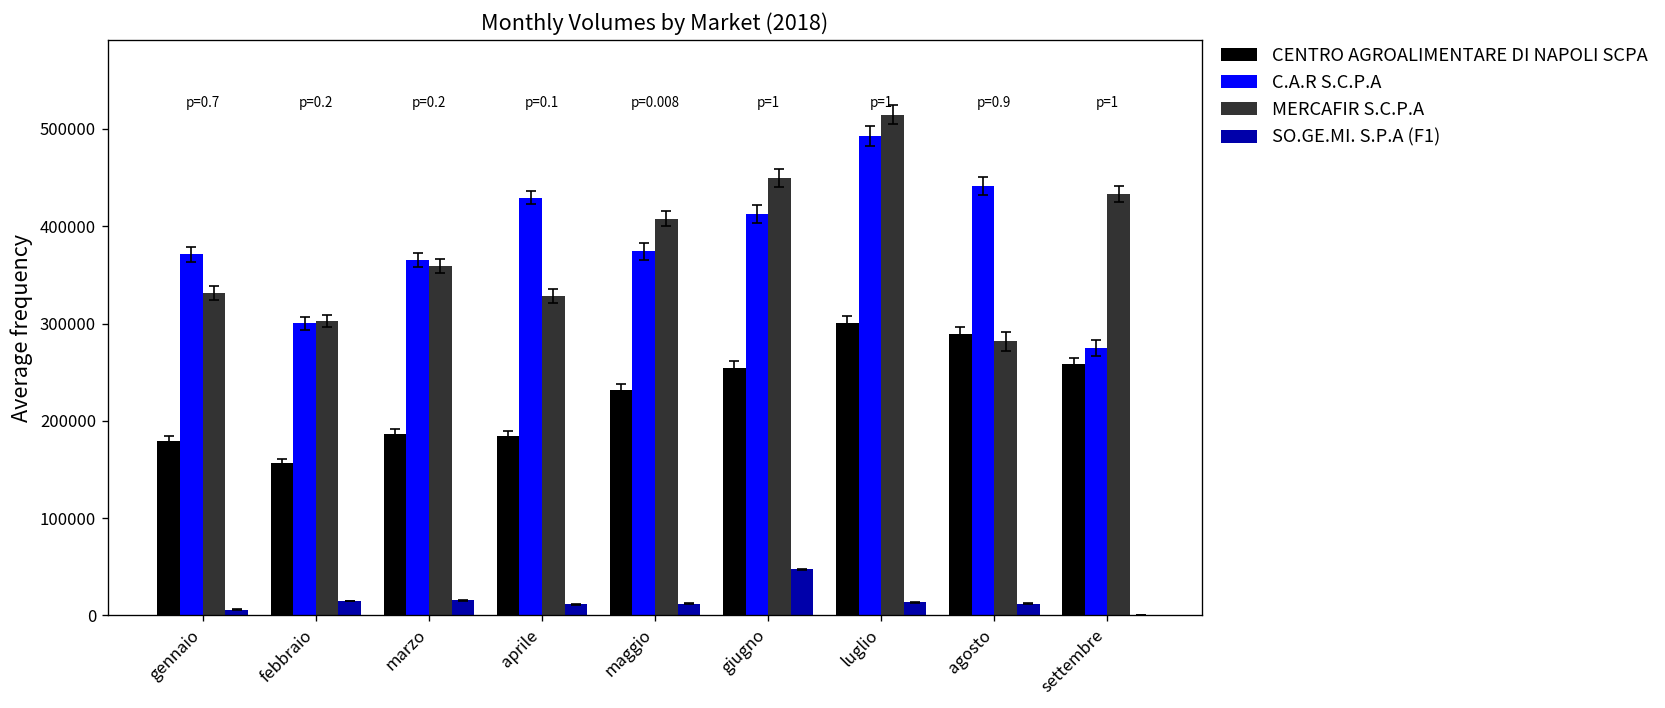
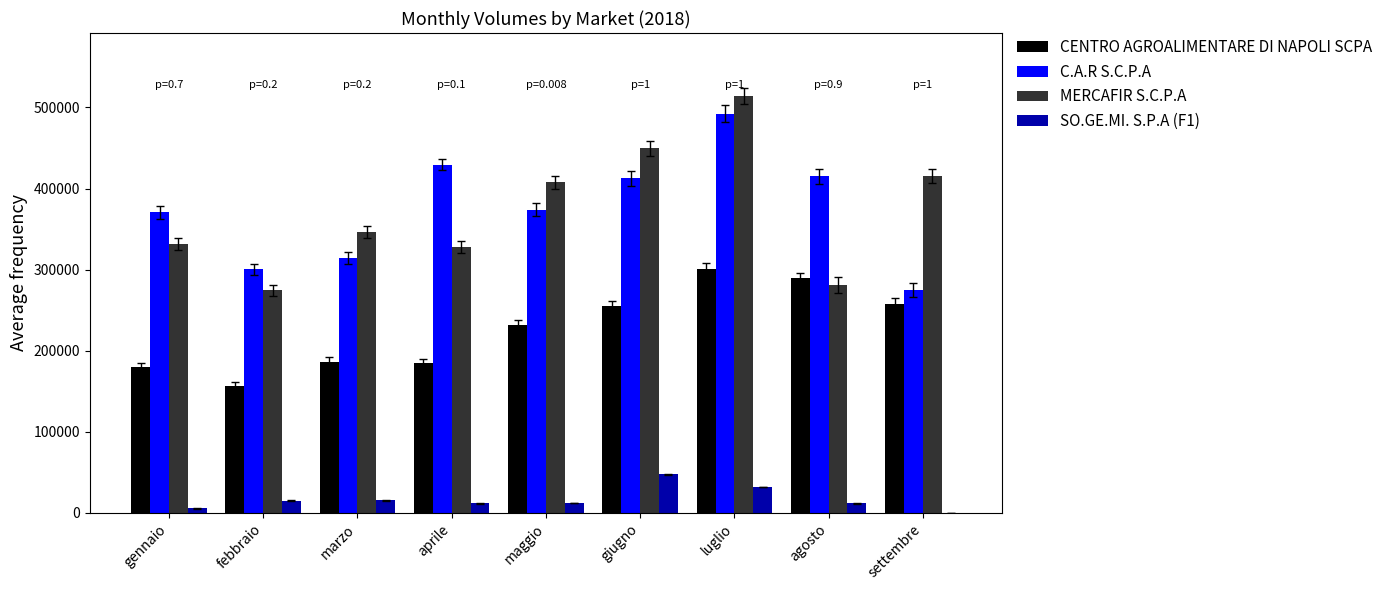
  {
    "CENTRO AGROALIMENTARE DI NAPOLI SCPA": {
      "gennaio": 180000,
      "febbraio": 160000,
      "marzo": 190000,
      "aprile": 180000,
      "maggio": 230000,
      "giugno": 250000,
      "luglio": 300000,
      "agosto": 290000,
      "settembre": 260000
    },
    "C.A.R S.C.P.A": {
      "gennaio": 370000,
      "febbraio": 300000,
-     "marzo": 370000,
+     "marzo": 310000,
      "aprile": 430000,
      "maggio": 370000,
      "giugno": 410000,
      "luglio": 490000,
-     "agosto": 440000,
+     "agosto": 410000,
      "settembre": 270000
    },
    "MERCAFIR S.C.P.A": {
      "gennaio": 330000,
-     "febbraio": 300000,
-     "marzo": 360000,
+     "febbraio": 270000,
+     "marzo": 350000,
      "aprile": 330000,
      "maggio": 410000,
      "giugno": 450000,
      "luglio": 510000,
      "agosto": 280000,
-     "settembre": 430000
+     "settembre": 420000
    },
    "SO.GE.MI. S.P.A (F1)": {
      "gennaio": 10000,
      "febbraio": 10000,
      "marzo": 20000,
      "aprile": 10000,
      "maggio": 10000,
      "giugno": 50000,
-     "luglio": 10000,
+     "luglio": 30000,
      "agosto": 10000,
      "settembre": 0
    }
  }
